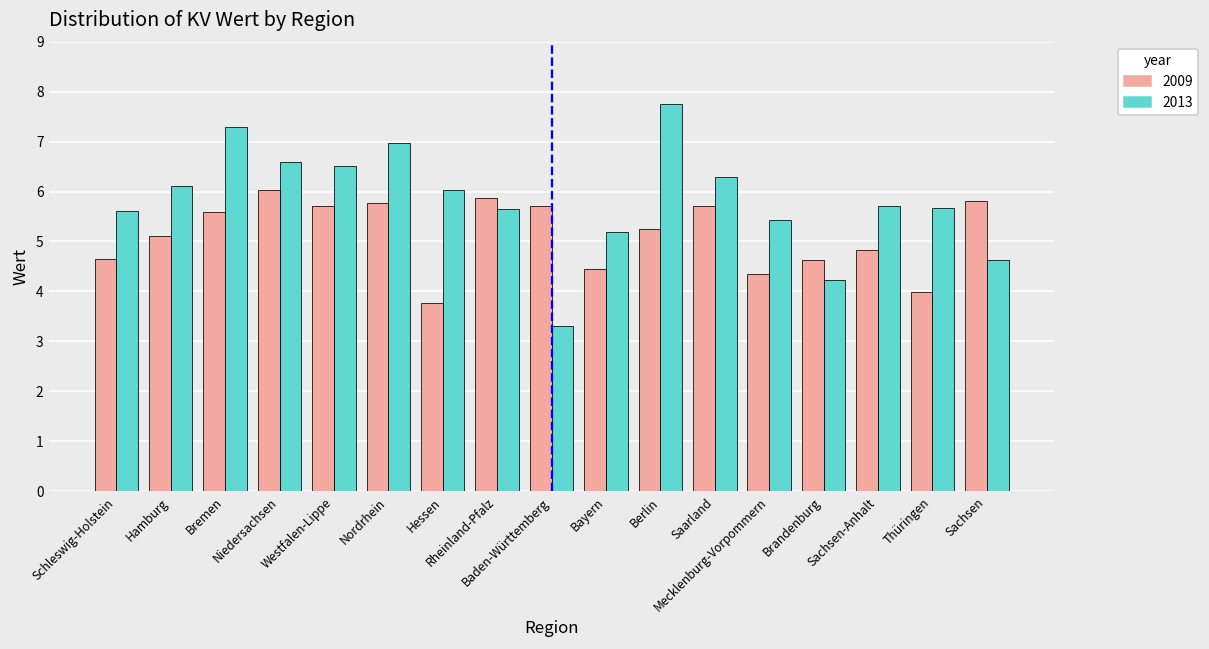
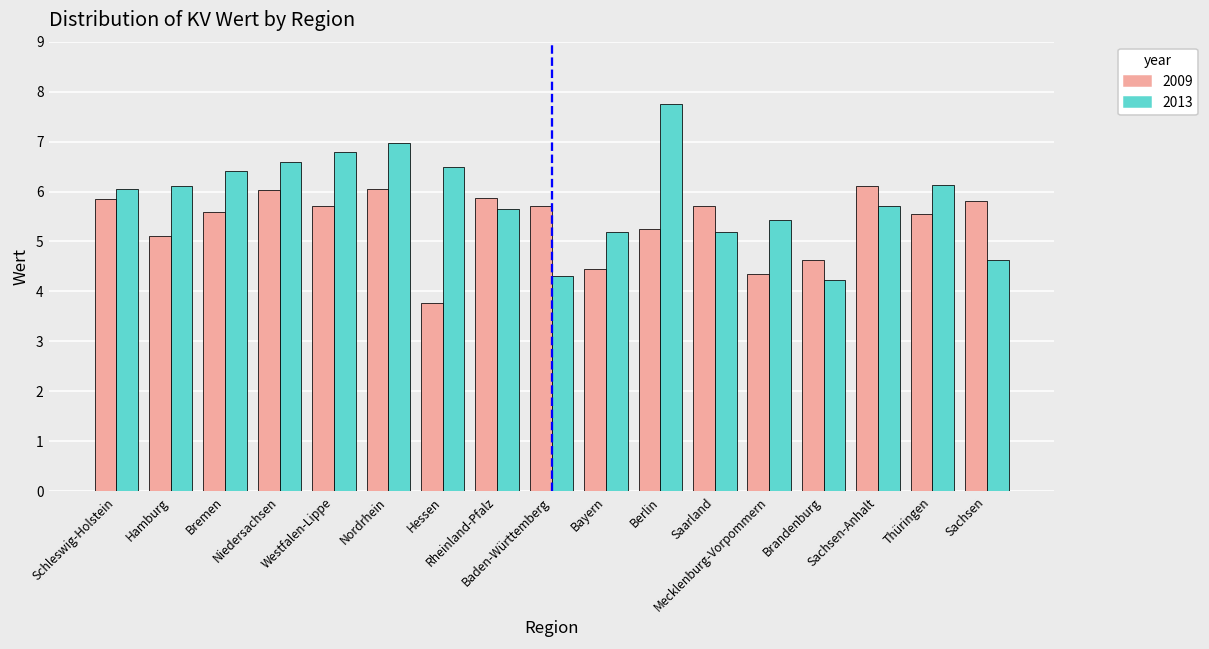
  {
    "2009": {
-     "Schleswig-Holstein": 4.7,
+     "Schleswig-Holstein": 5.9,
      "Hamburg": 5.1,
      "Bremen": 5.6,
      "Niedersachsen": 6.0,
      "Westfalen-Lippe": 5.7,
-     "Nordrhein": 5.8,
+     "Nordrhein": 6.1,
      "Hessen": 3.8,
      "Rheinland-Pfalz": 5.9,
      "Baden-Württemberg": 5.7,
      "Bayern": 4.5,
      "Berlin": 5.2,
      "Saarland": 5.7,
      "Mecklenburg-Vorpommern": 4.4,
      "Brandenburg": 4.6,
-     "Sachsen-Anhalt": 4.8,
-     "Thüringen": 4.0,
+     "Sachsen-Anhalt": 6.1,
+     "Thüringen": 5.6,
      "Sachsen": 5.8
    },
    "2013": {
-     "Schleswig-Holstein": 5.6,
+     "Schleswig-Holstein": 6.1,
      "Hamburg": 6.1,
-     "Bremen": 7.3,
+     "Bremen": 6.4,
      "Niedersachsen": 6.6,
-     "Westfalen-Lippe": 6.5,
+     "Westfalen-Lippe": 6.8,
      "Nordrhein": 7.0,
-     "Hessen": 6.0,
+     "Hessen": 6.5,
      "Rheinland-Pfalz": 5.7,
-     "Baden-Württemberg": 3.3,
+     "Baden-Württemberg": 4.3,
      "Bayern": 5.2,
      "Berlin": 7.8,
-     "Saarland": 6.3,
+     "Saarland": 5.2,
      "Mecklenburg-Vorpommern": 5.4,
      "Brandenburg": 4.2,
      "Sachsen-Anhalt": 5.7,
-     "Thüringen": 5.7,
+     "Thüringen": 6.1,
      "Sachsen": 4.6
    }
  }
